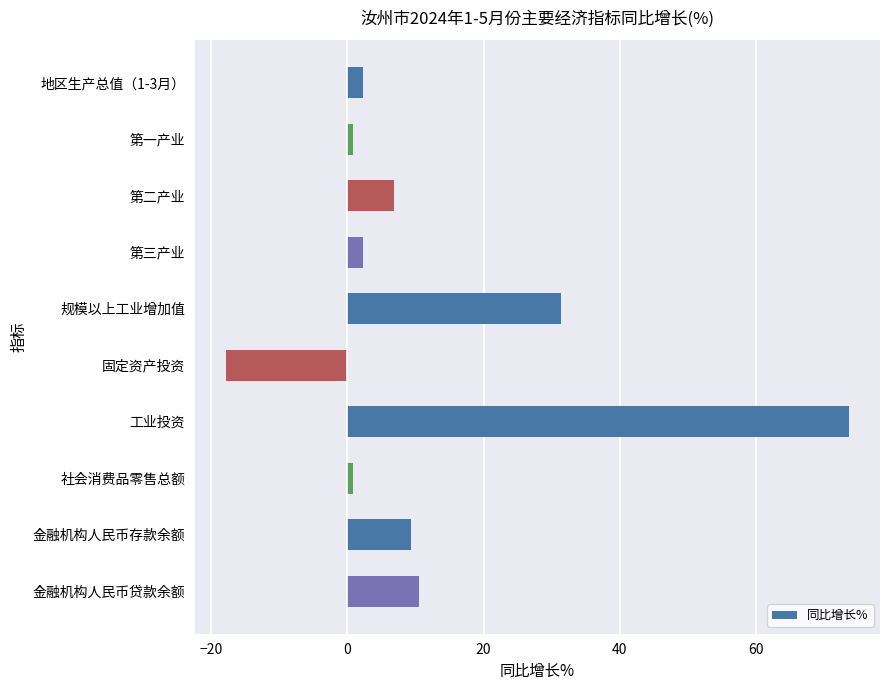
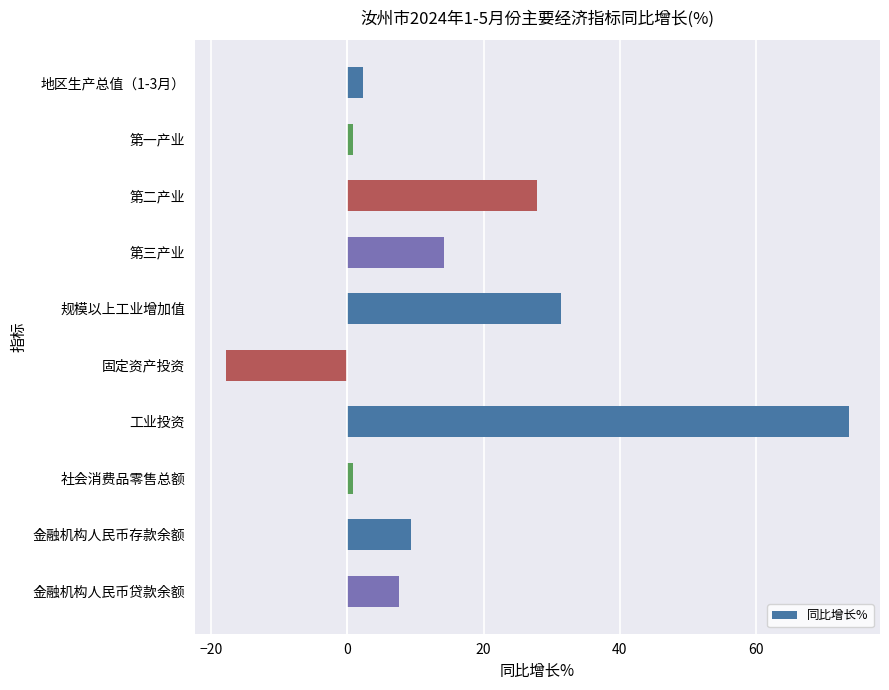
  {
    "地区生产总值（1-3月）": 2,
    "第一产业": 1,
-   "第二产业": 7,
-   "第三产业": 2,
+   "第二产业": 28,
+   "第三产业": 14,
    "规模以上工业增加值": 31,
    "固定资产投资": -18,
    "工业投资": 74,
    "社会消费品零售总额": 1,
    "金融机构人民币存款余额": 9,
-   "金融机构人民币贷款余额": 11
+   "金融机构人民币贷款余额": 8
  }
